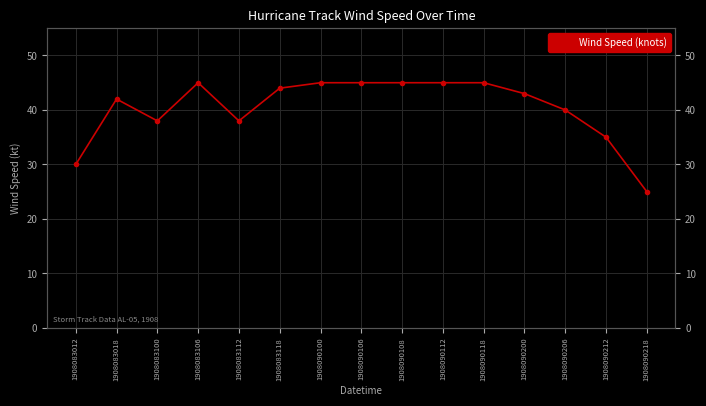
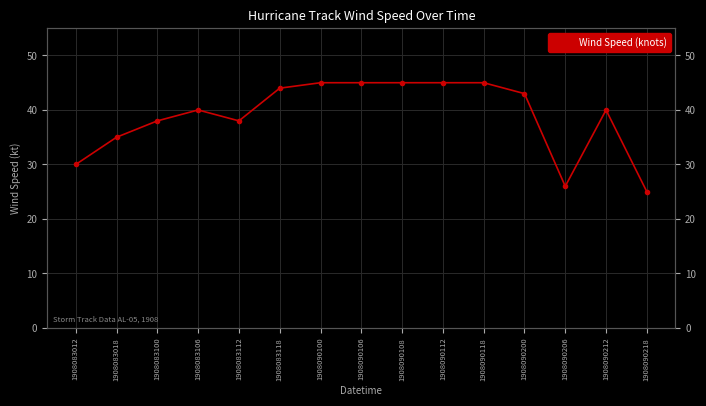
  {
    "1908083012": 30,
-   "1908083018": 42,
+   "1908083018": 35,
    "1908083100": 38,
-   "1908083106": 45,
+   "1908083106": 40,
    "1908083112": 38,
    "1908083118": 44,
    "1908090100": 45,
    "1908090106": 45,
    "1908090108": 45,
    "1908090112": 45,
    "1908090118": 45,
    "1908090200": 43,
-   "1908090206": 40,
-   "1908090212": 35,
+   "1908090206": 26,
+   "1908090212": 40,
    "1908090218": 25
  }
